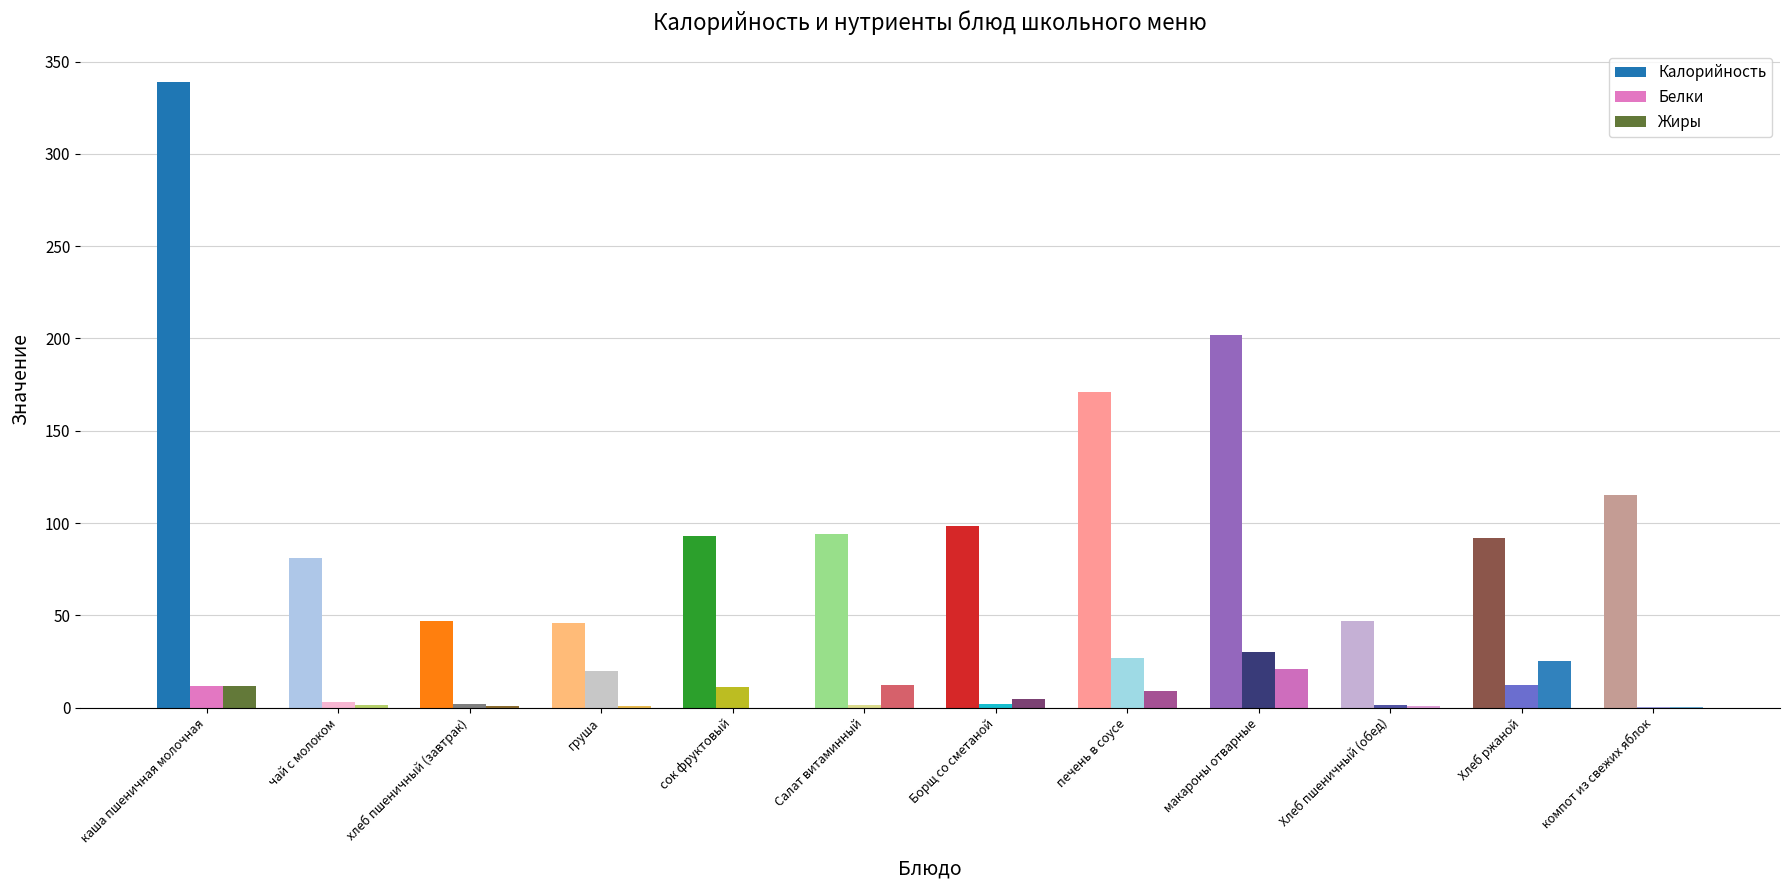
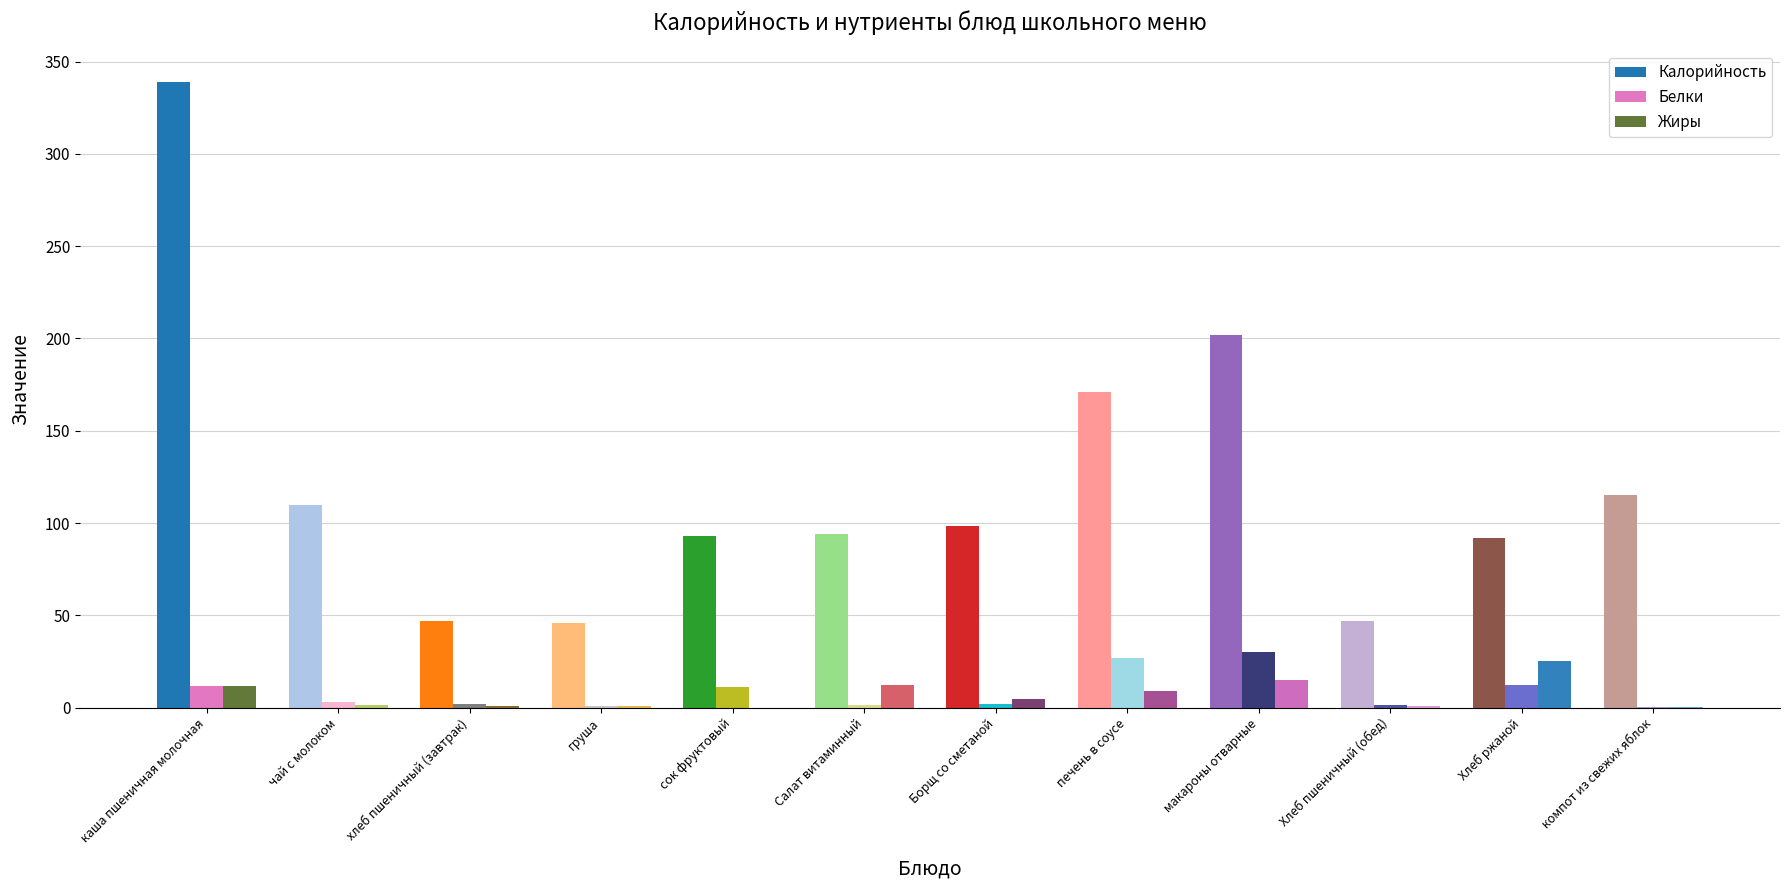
  {
    "Калорийность": {
      "каша пшеничная молочная": 339,
-     "чай с молоком": 81,
+     "чай с молоком": 110,
      "хлеб пшеничный (завтрак)": 47,
      "груша": 46,
      "сок фруктовый": 93,
      "Салат витаминный": 94,
      "Борщ со сметаной": 99,
      "печень в соусе": 171,
      "макароны отварные": 202,
      "Хлеб пшеничный (обед)": 47,
      "Хлеб ржаной": 92,
      "компот из свежих яблок": 115
    },
    "Белки": {
      "каша пшеничная молочная": 12,
      "чай с молоком": 3,
      "хлеб пшеничный (завтрак)": 2,
-     "груша": 20,
+     "груша": 1,
      "сок фруктовый": 11,
      "Борщ со сметаной": 2,
      "печень в соусе": 27,
      "макароны отварные": 30,
      "Хлеб пшеничный (обед)": 2,
      "Хлеб ржаной": 12
    },
    "Жиры": {
      "каша пшеничная молочная": 12,
      "чай с молоком": 1,
      "сок фруктовый": 0,
      "Салат витаминный": 12,
      "Борщ со сметаной": 5,
      "печень в соусе": 9,
-     "макароны отварные": 21,
+     "макароны отварные": 15,
      "Хлеб ржаной": 25
    }
  }
